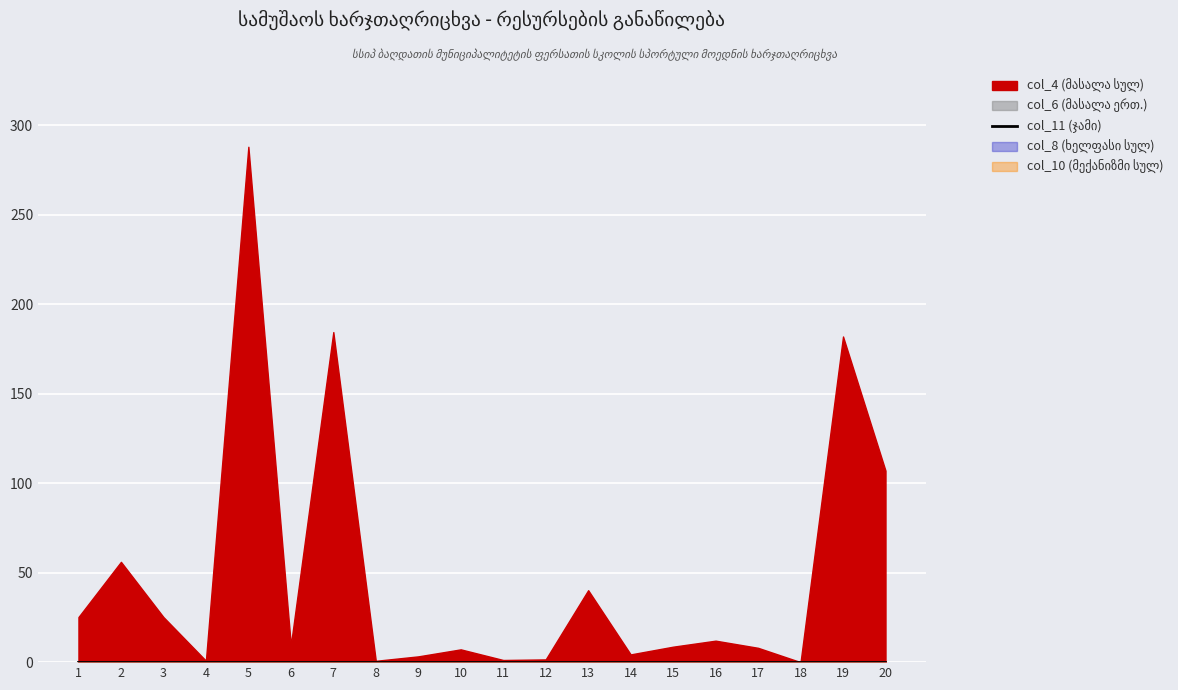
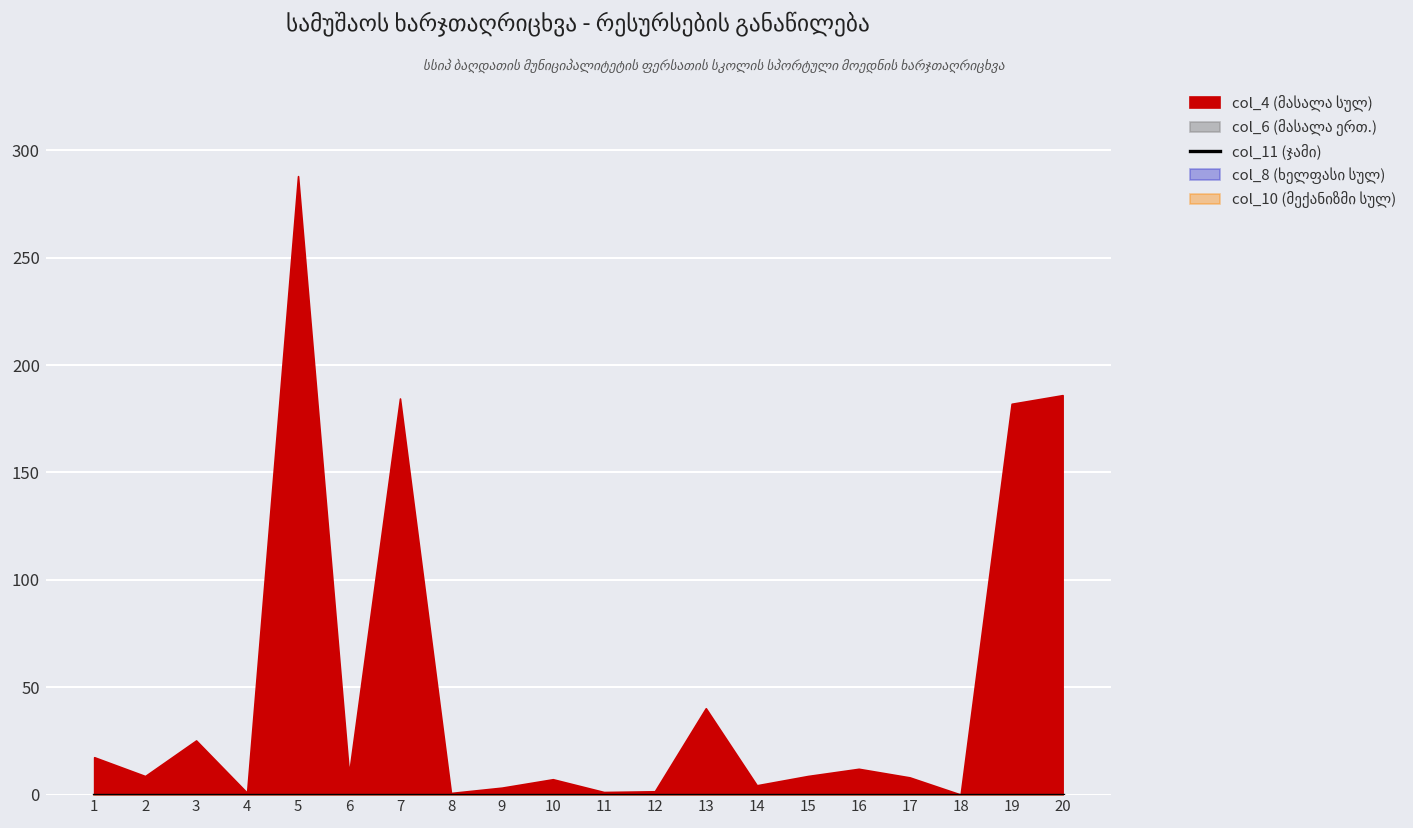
  {
    "col_4 (მასალა სულ)": {
-     "1": 25,
-     "2": 56,
+     "1": 17,
+     "2": 9,
      "3": 25,
      "5": 288,
      "6": 10,
      "7": 184,
      "9": 3,
      "10": 7,
      "12": 2,
      "13": 40,
      "14": 4,
      "15": 9,
      "16": 12,
      "17": 8,
      "19": 182,
-     "20": 107
+     "20": 186
    },
    "col_10 (მექანიზმი სულ)": {
      "1": 0,
      "2": 0,
      "3": 0,
      "5": 0,
      "6": 0,
      "7": 0,
      "9": 0,
      "10": 0,
      "12": 0,
      "13": 0,
      "14": 0,
      "15": 0,
      "16": 0,
      "17": 0,
      "19": 0,
      "20": 0
    }
  }
